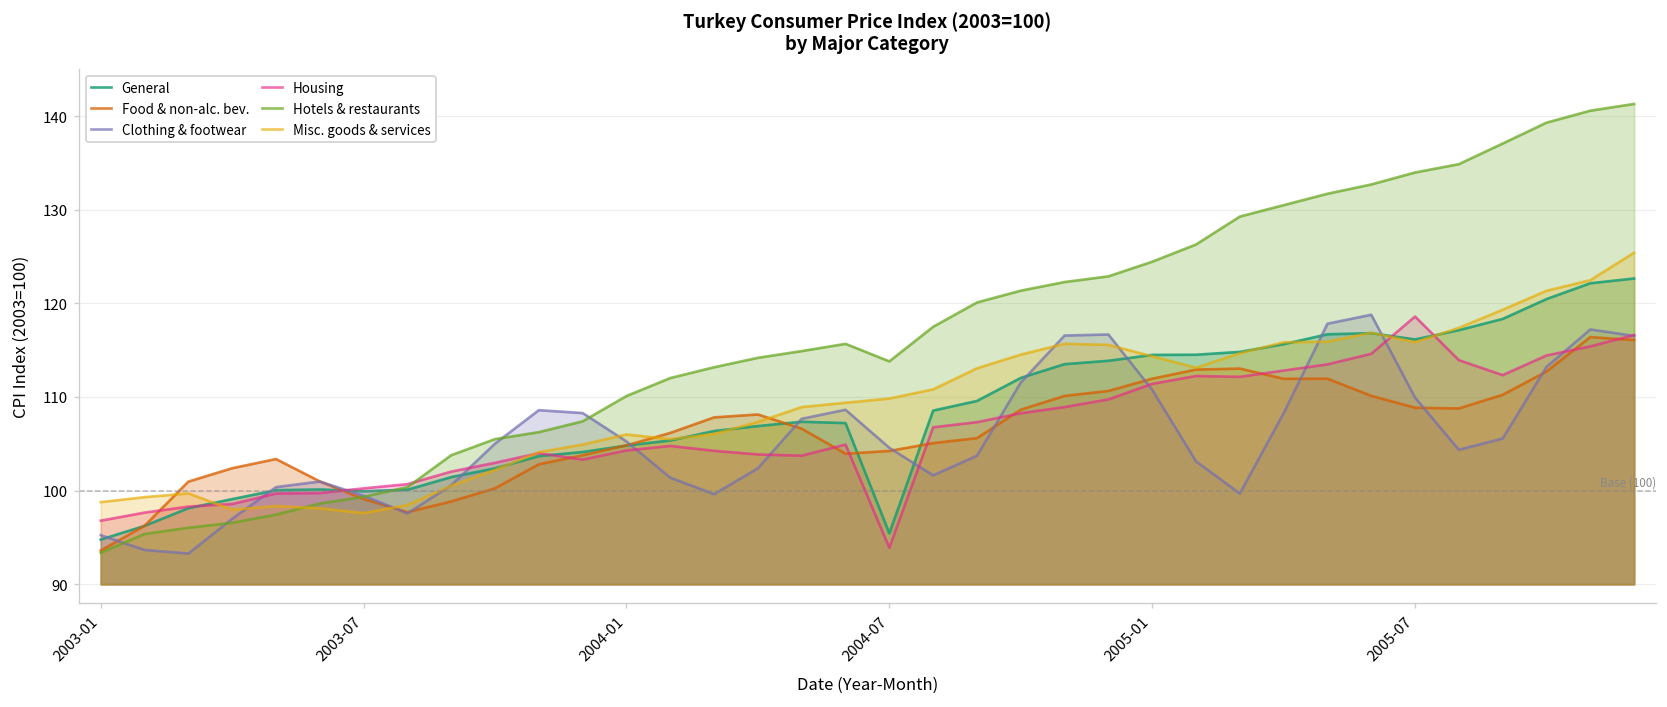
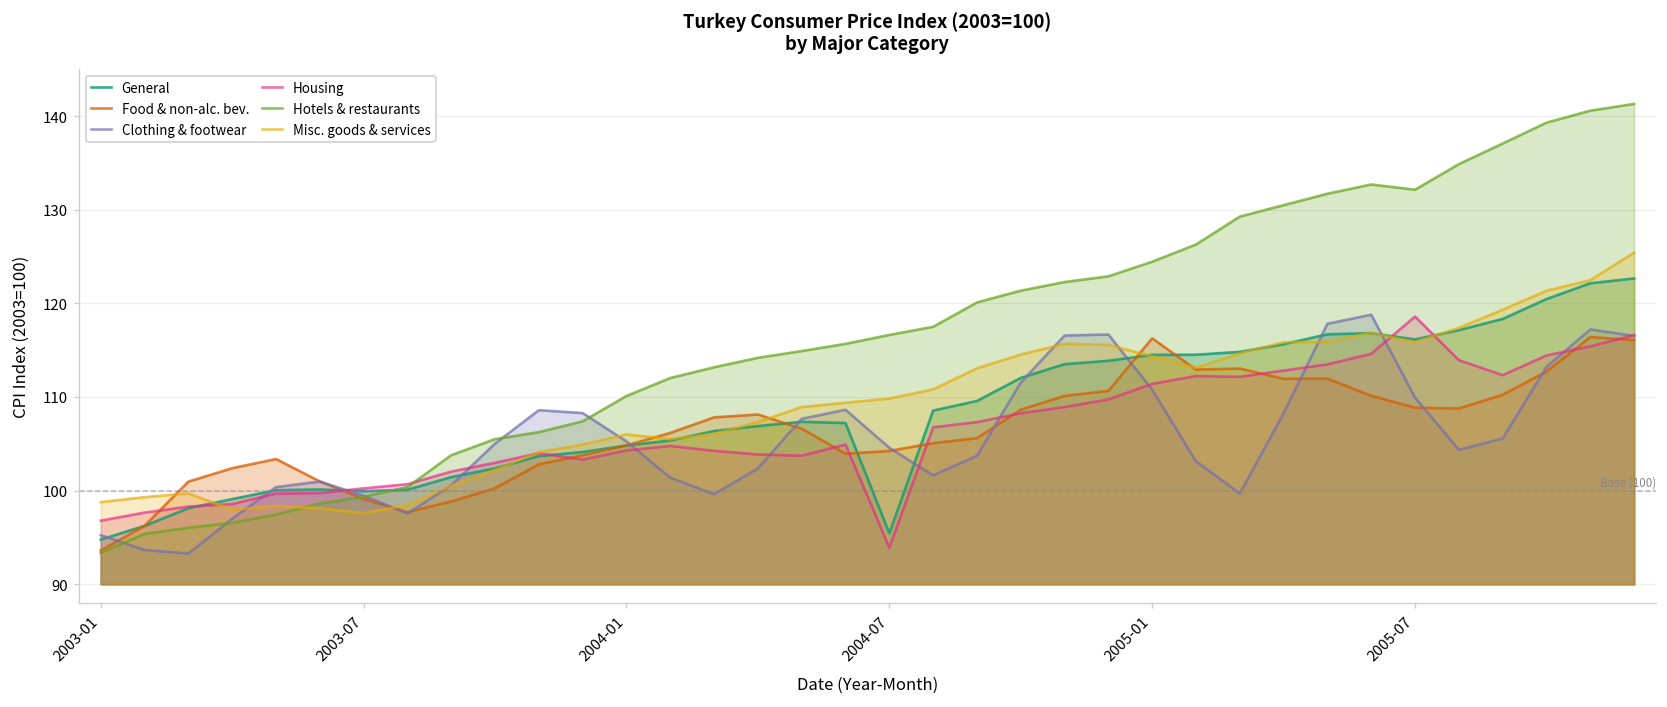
  {
    "General": {
      "2003-01": 95,
      "2004-07": 95
    },
    "Food & non-alc. bev.": {
      "2004-07": 104,
-     "2005-01": 112,
+     "2005-01": 116,
      "2005-07": 109
    },
    "Clothing & footwear": {
      "2003-01": 95,
      "2004-01": 105,
      "2004-07": 105,
      "2005-01": 111,
      "2005-07": 110
    },
    "Housing": {
      "2003-01": 97,
      "2004-01": 104,
      "2004-07": 94,
      "2005-01": 111,
      "2005-07": 119
    },
    "Hotels & restaurants": {
      "2004-01": 110,
-     "2004-07": 114,
+     "2004-07": 117,
      "2005-01": 124,
-     "2005-07": 134
+     "2005-07": 132
    },
    "Misc. goods & services": {
      "2003-01": 99,
      "2003-07": 98,
      "2004-01": 106,
      "2004-07": 110
    }
  }
